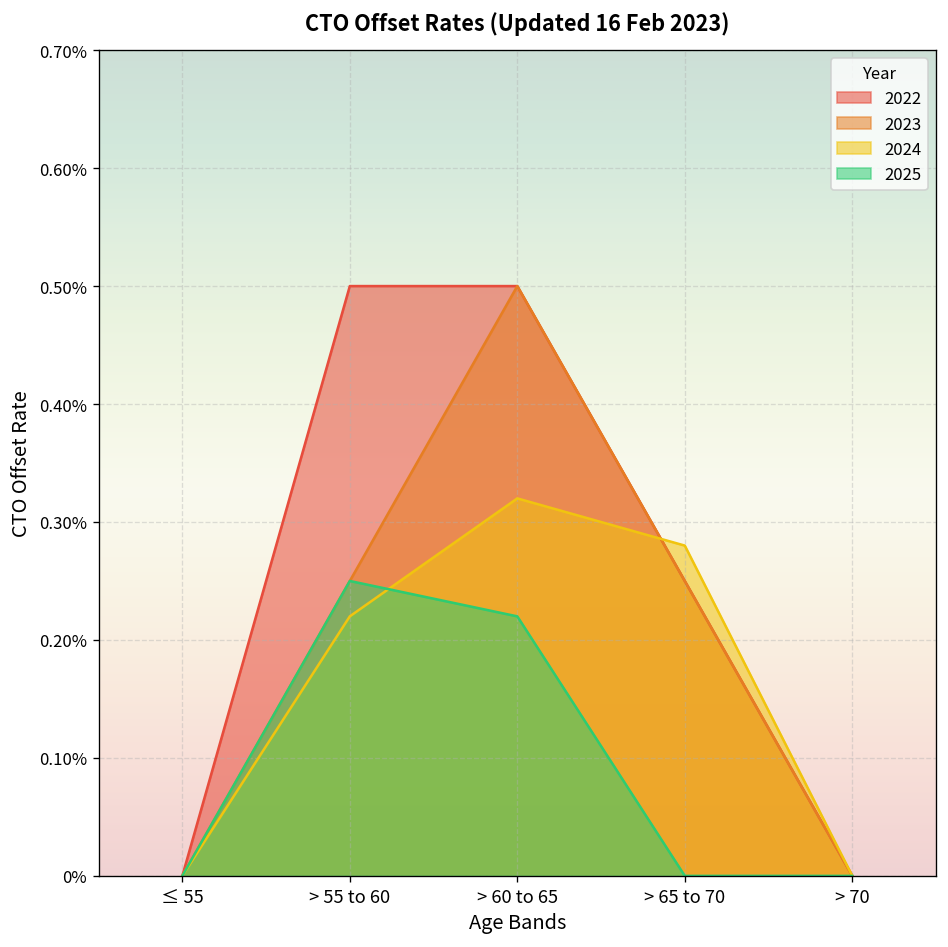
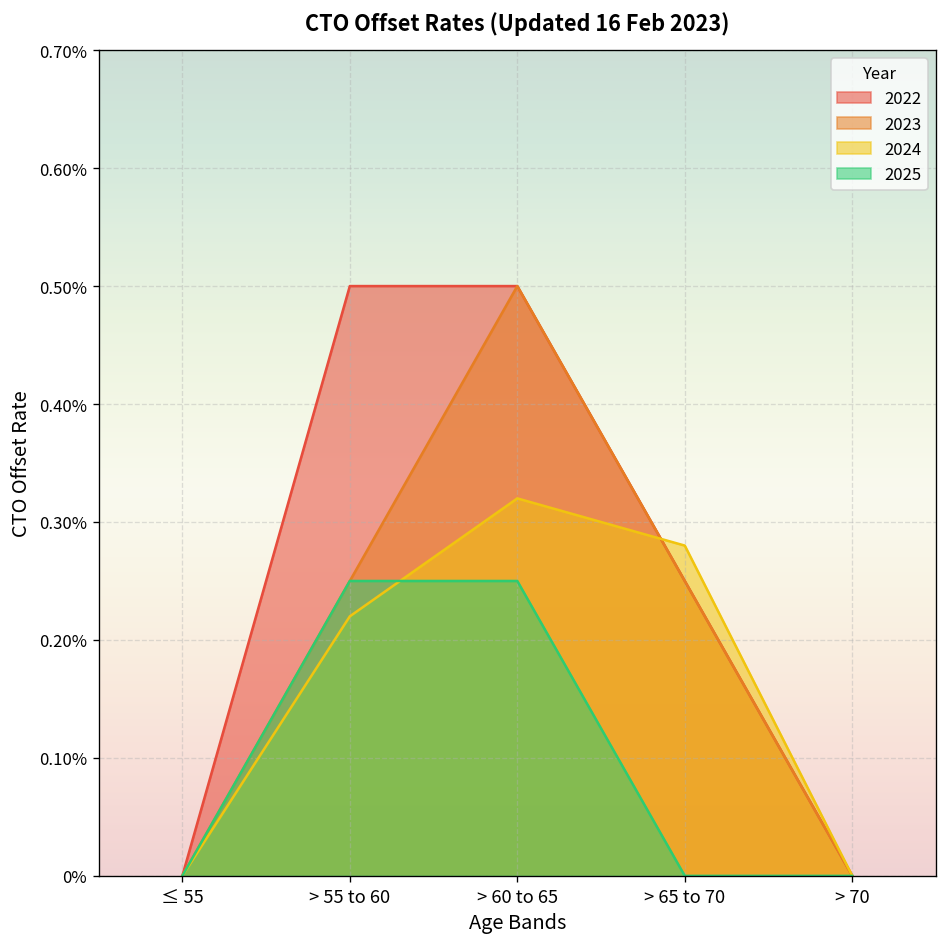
  {
    "2024": {
      "> 55 to 60": "0.22%",
      "> 60 to 65": "0.32%",
      "> 65 to 70": "0.28%"
    },
    "2025": {
-     "> 60 to 65": "0.22%",
+     "> 60 to 65": "0.25%",
      "> 65 to 70": "0.00%"
    }
  }
